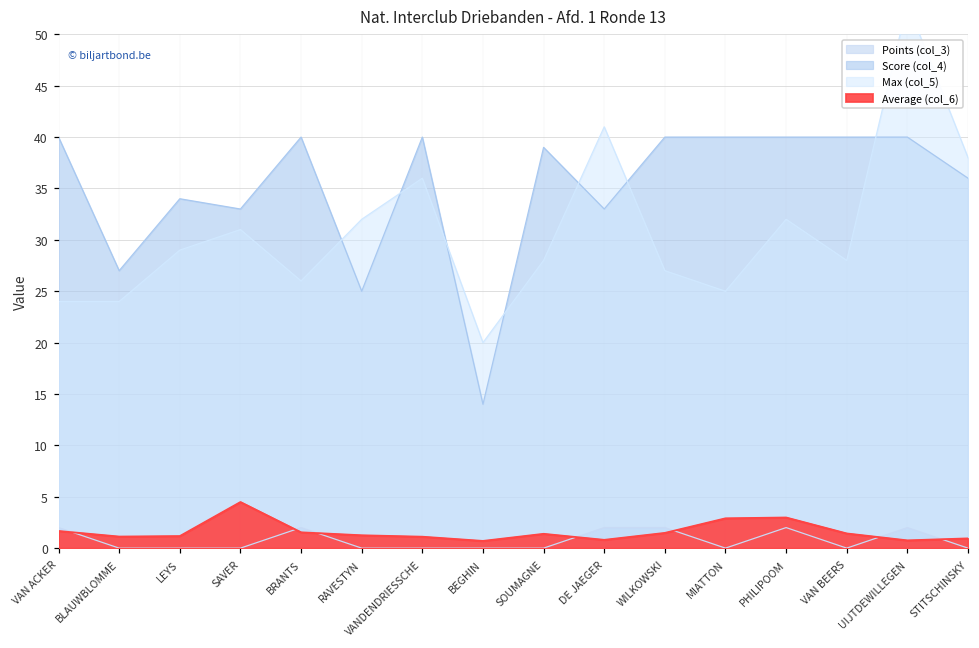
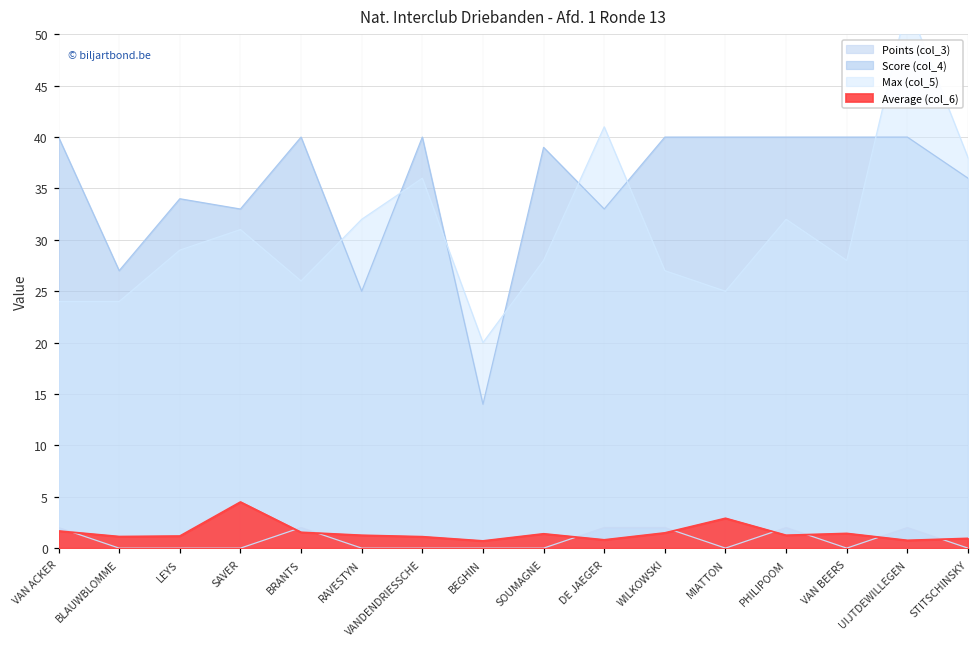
  {
    "Average (col_6)": {
      "VAN ACKER": 2,
      "BLAUWBLOMME": 1,
      "LEYS": 1,
      "SAVER": 4,
      "BRANTS": 2,
      "RAVESTYN": 1,
      "VANDENDRIESSCHE": 1,
      "BEGHIN": 1,
      "SOUMAGNE": 1,
      "DE JAEGER": 1,
      "WILKOWSKI": 1,
      "MIATTON": 3,
-     "PHILIPOOM": 3,
+     "PHILIPOOM": 1,
      "VAN BEERS": 1,
      "UIJTDEWILLEGEN": 1,
      "STITSCHINSKY": 1
    }
  }
